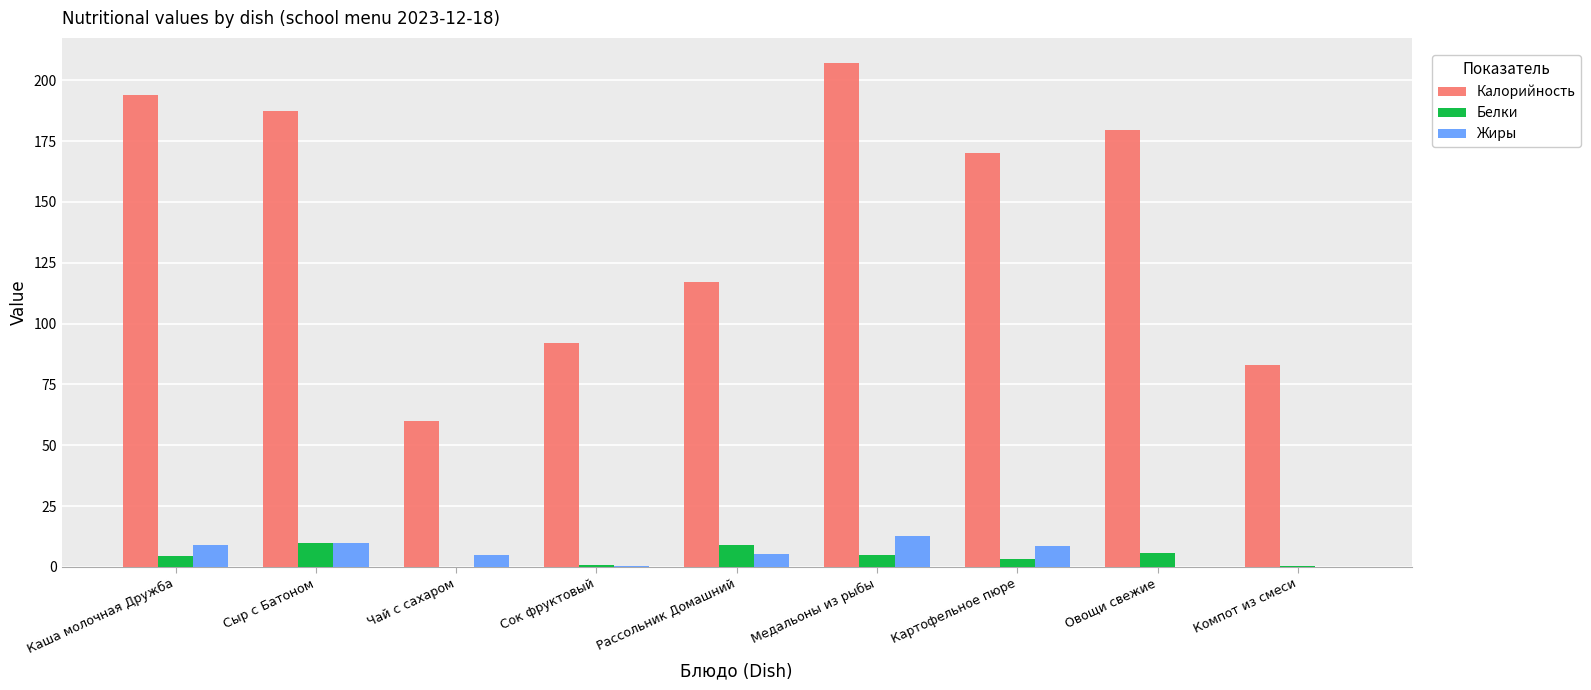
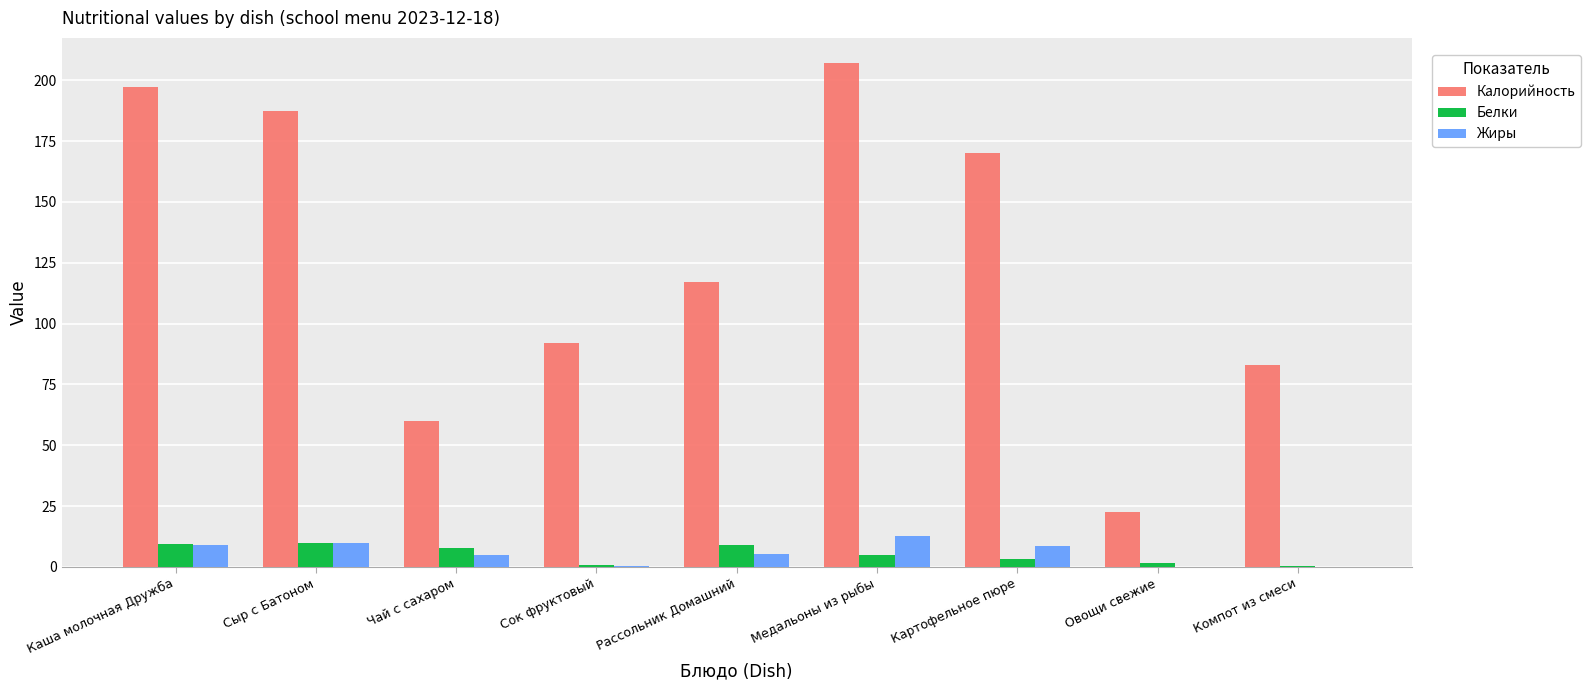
  {
    "Калорийность": {
-     "Каша молочная Дружба": 194,
+     "Каша молочная Дружба": 197,
      "Сыр с Батоном": 188,
      "Чай с сахаром": 60,
      "Сок фруктовый": 92,
      "Рассольник Домашний": 117,
      "Медальоны из рыбы": 207,
      "Картофельное пюре": 170,
-     "Овощи свежие": 180,
+     "Овощи свежие": 23,
      "Компот из смеси": 83
    },
    "Белки": {
-     "Каша молочная Дружба": 5,
+     "Каша молочная Дружба": 9,
      "Сыр с Батоном": 10,
-     "Чай с сахаром": 0,
+     "Чай с сахаром": 8,
      "Рассольник Домашний": 9,
      "Медальоны из рыбы": 5,
      "Картофельное пюре": 3,
-     "Овощи свежие": 6
+     "Овощи свежие": 1
    },
    "Жиры": {
      "Каша молочная Дружба": 9,
      "Сыр с Батоном": 10,
      "Чай с сахаром": 5,
      "Рассольник Домашний": 5,
      "Медальоны из рыбы": 13,
      "Картофельное пюре": 8
    }
  }
